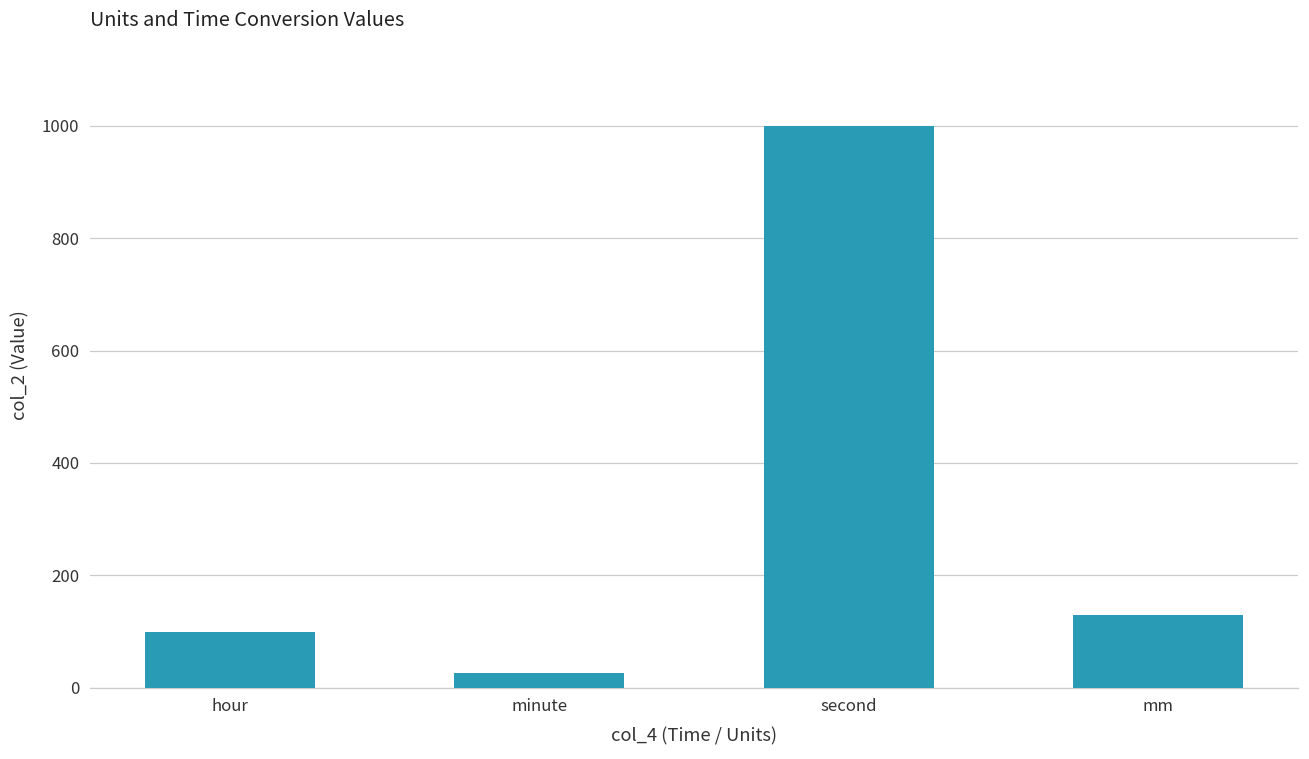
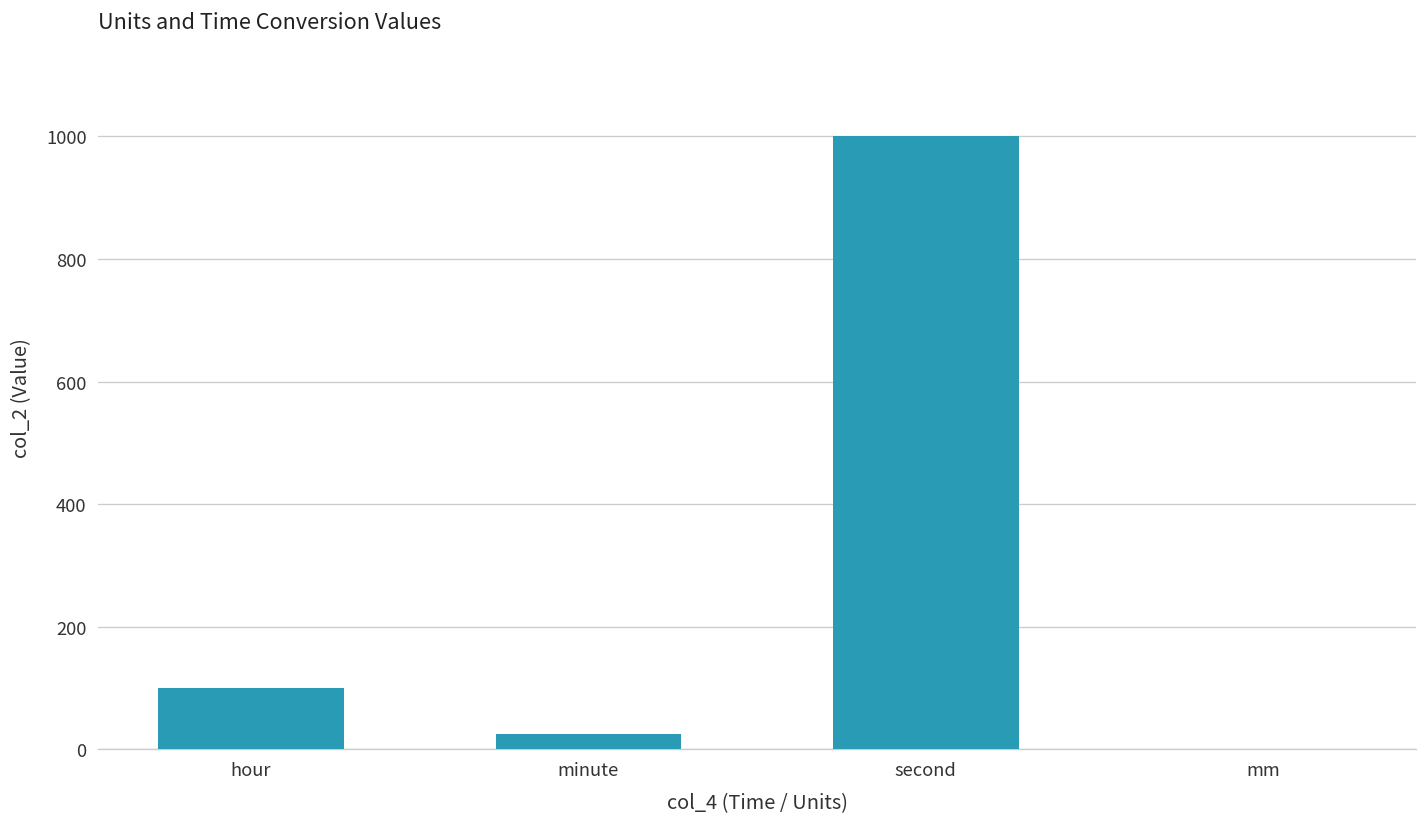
  {
    "hour": 100,
    "minute": 30,
    "second": 1000,
-   "mm": 130
+   "mm": 0
  }
